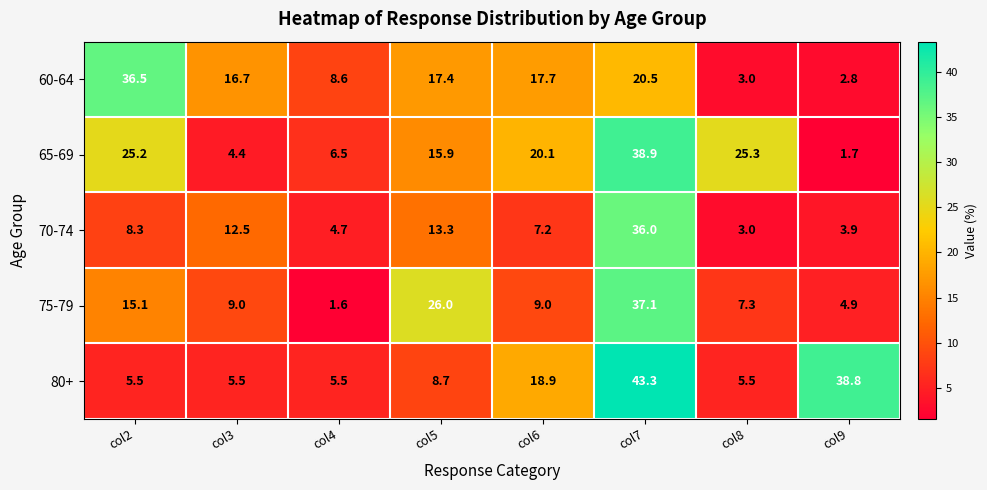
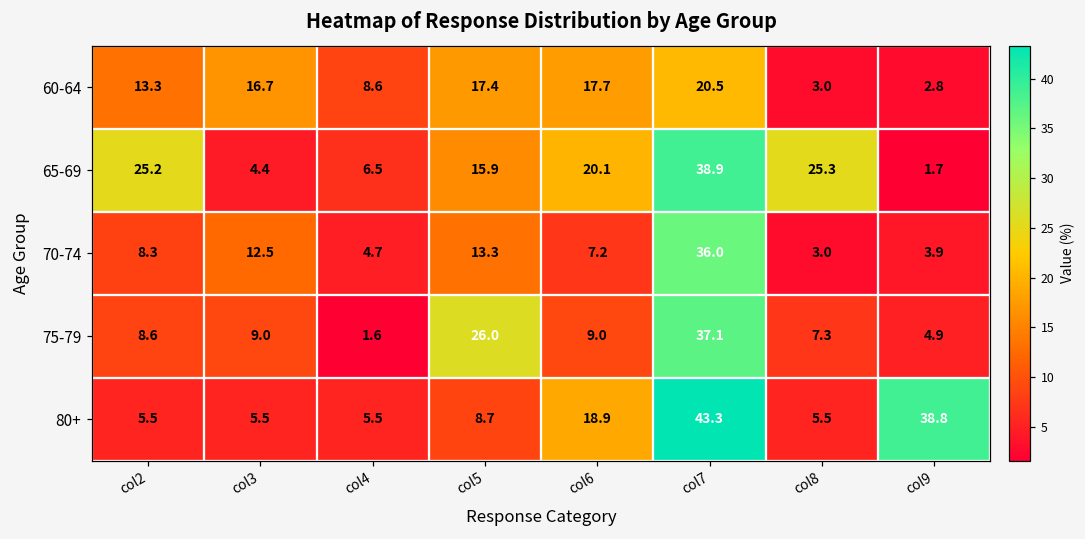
  {
    "60-64": {
-     "col2": 36.5,
+     "col2": 13.3,
      "col3": 16.7,
      "col4": 8.6,
      "col5": 17.4,
      "col6": 17.7,
      "col7": 20.5,
      "col8": 3.0,
      "col9": 2.8
    },
    "65-69": {
      "col2": 25.2,
      "col3": 4.4,
      "col4": 6.5,
      "col5": 15.9,
      "col6": 20.1,
      "col7": 38.9,
      "col8": 25.3,
      "col9": 1.7
    },
    "70-74": {
      "col2": 8.3,
      "col3": 12.5,
      "col4": 4.7,
      "col5": 13.3,
      "col6": 7.2,
      "col7": 36.0,
      "col8": 3.0,
      "col9": 3.9
    },
    "75-79": {
-     "col2": 15.1,
+     "col2": 8.6,
      "col3": 9.0,
      "col4": 1.6,
      "col5": 26.0,
      "col6": 9.0,
      "col7": 37.1,
      "col8": 7.3,
      "col9": 4.9
    },
    "80+": {
      "col2": 5.5,
      "col3": 5.5,
      "col4": 5.5,
      "col5": 8.7,
      "col6": 18.9,
      "col7": 43.3,
      "col8": 5.5,
      "col9": 38.8
    }
  }
